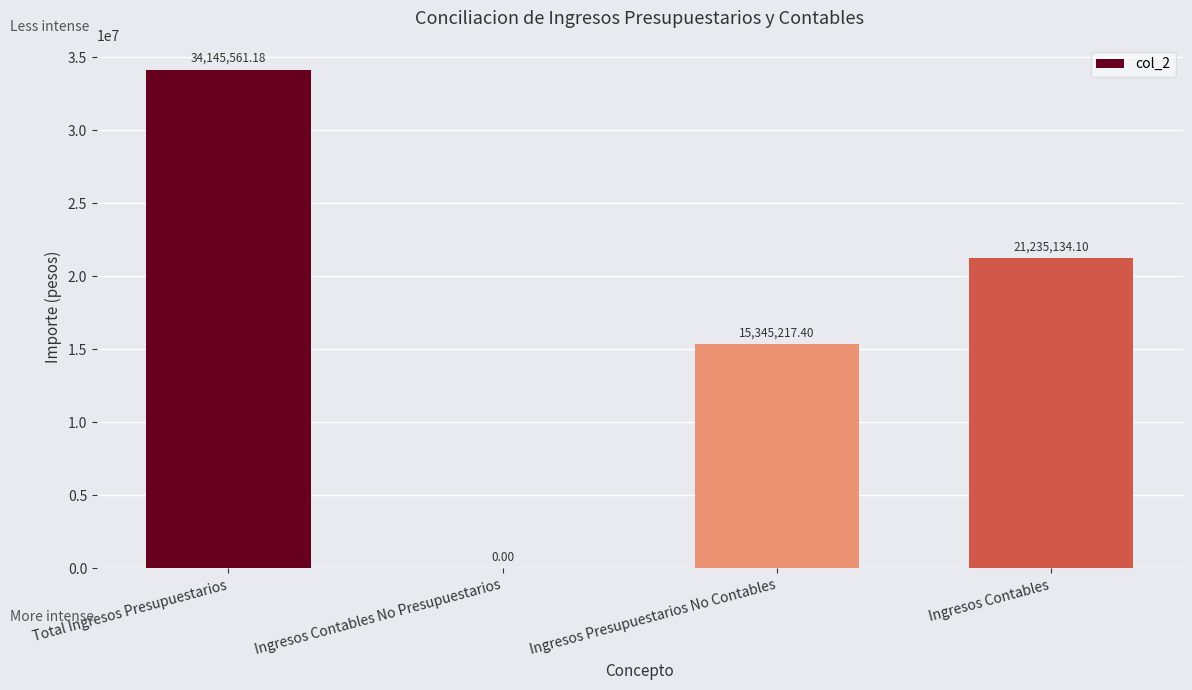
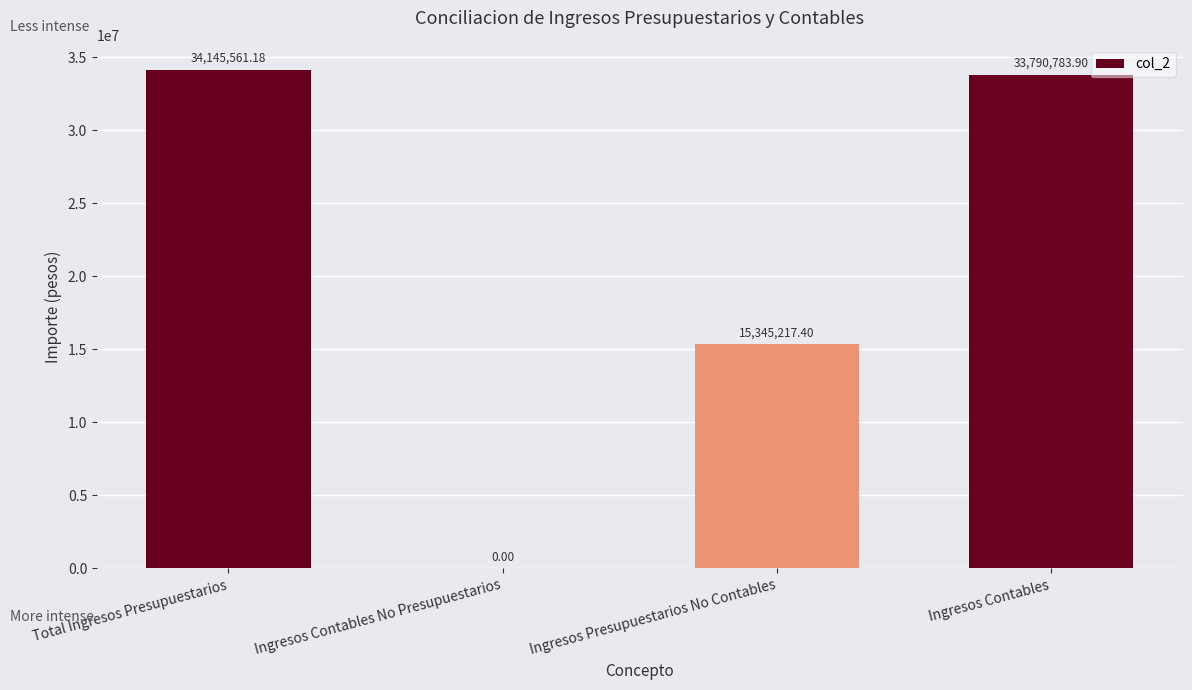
  {
    "Total Ingresos Presupuestarios": "34,145,561.18",
    "Ingresos Contables No Presupuestarios": "0.00",
    "Ingresos Presupuestarios No Contables": "15,345,217.40",
-   "Ingresos Contables": "21,235,134.10"
+   "Ingresos Contables": "33,790,783.90"
  }
